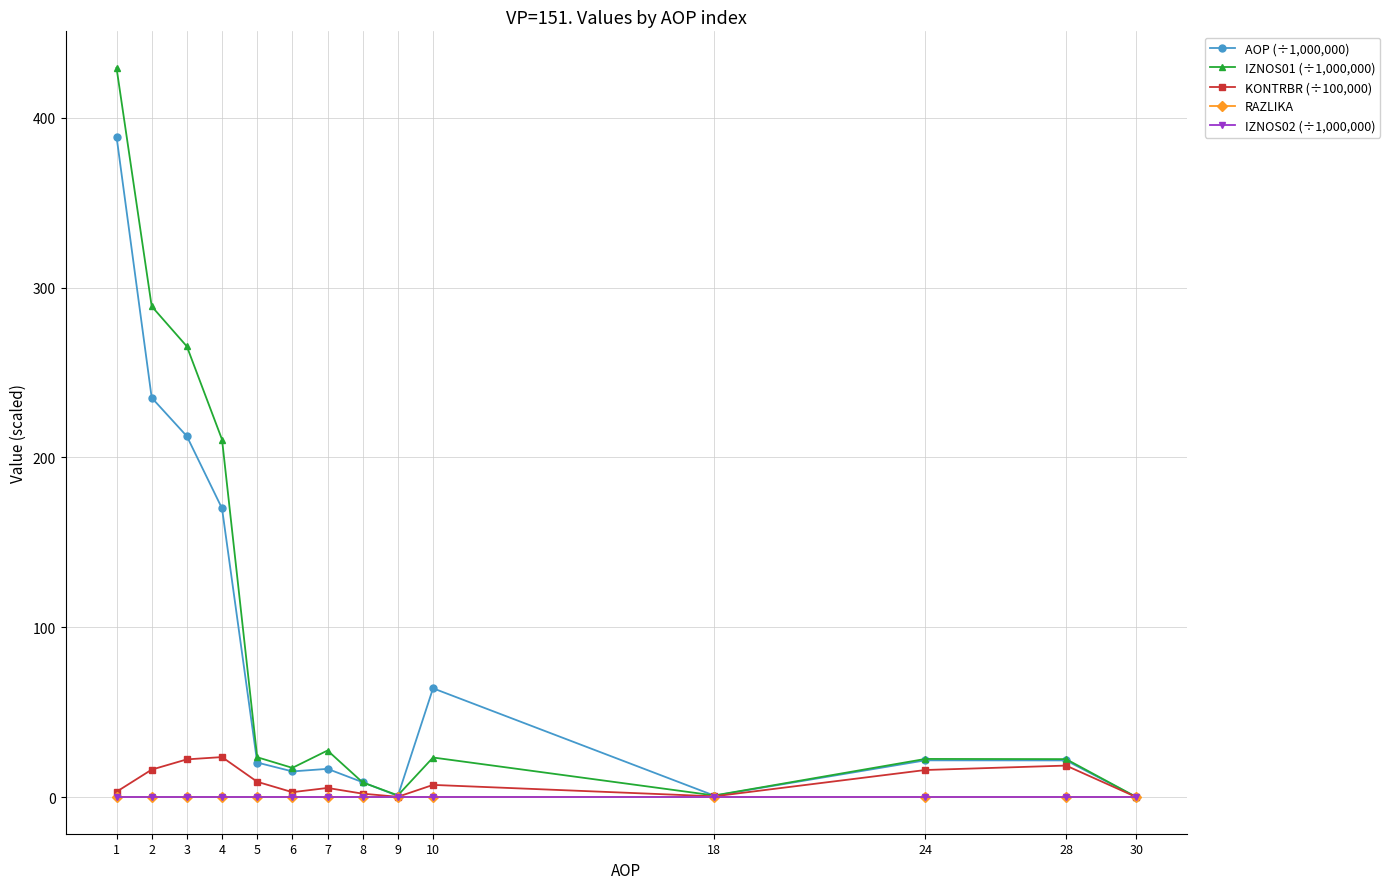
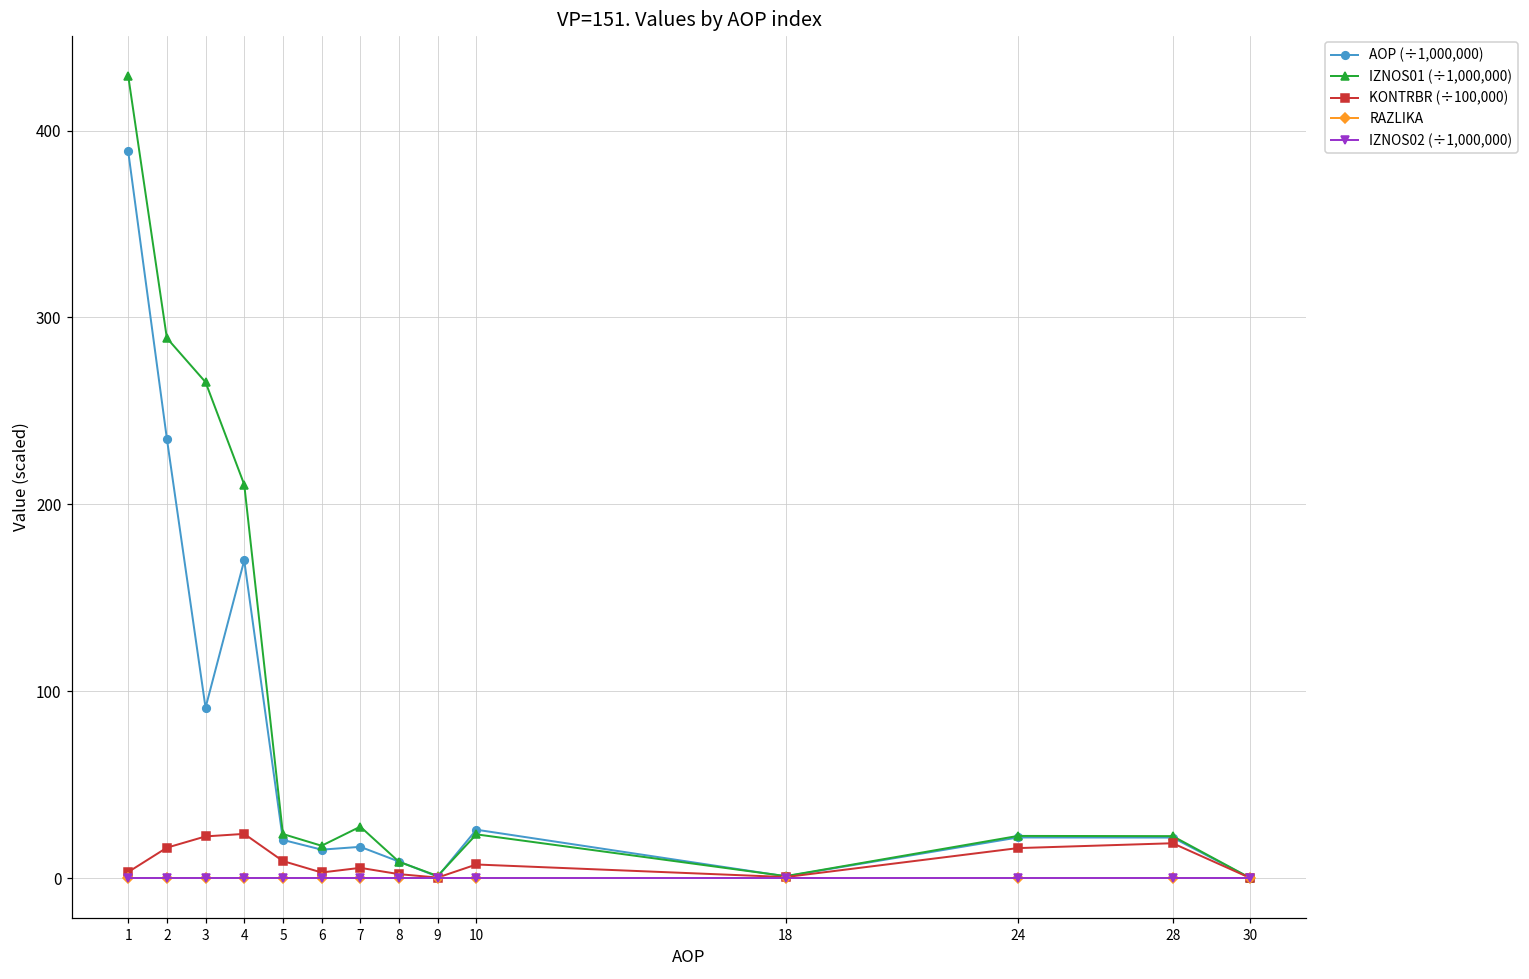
  {
    "AOP (÷1,000,000)": {
      "1": 389,
      "2": 235,
-     "3": 213,
+     "3": 91,
      "4": 170,
      "5": 20,
      "6": 15,
      "7": 17,
-     "10": 64
+     "10": 26
    },
    "IZNOS01 (÷1,000,000)": {
      "1": 429,
      "2": 289,
      "3": 265,
      "4": 211,
      "5": 24,
      "6": 17,
      "7": 28,
      "10": 23
    },
    "KONTRBR (÷100,000)": {
      "1": 3,
      "2": 16,
      "3": 22,
      "4": 24,
      "5": 9,
      "6": 3,
      "7": 5,
      "8": 2,
      "10": 7,
      "24": 16,
      "28": 19
    },
    "IZNOS02 (÷1,000,000)": {
      "1": 0,
      "2": 0,
      "3": 0,
      "4": 0,
      "5": 0,
      "6": 0,
      "7": 0,
      "8": 0,
      "10": 0,
      "24": 0,
      "28": 0
    }
  }
